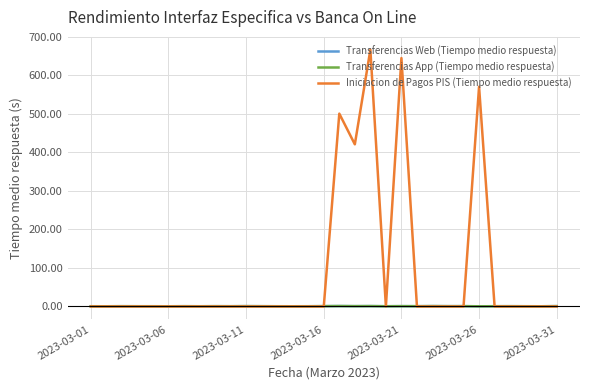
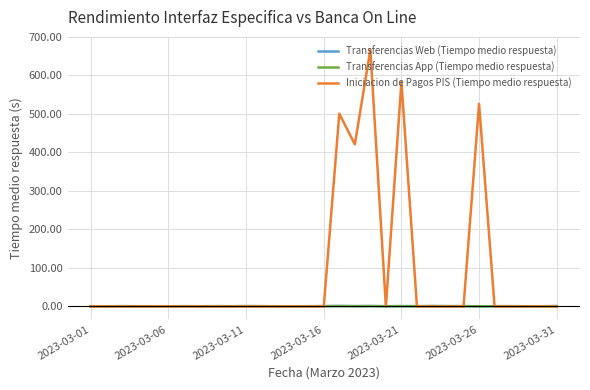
  {
    "Transferencias App (Tiempo medio respuesta)": {
      "2023-03-21": 0,
      "2023-03-26": 0
    },
    "Iniciacion de Pagos PIS (Tiempo medio respuesta)": {
-     "2023-03-21": 650,
-     "2023-03-26": 570
+     "2023-03-21": 580,
+     "2023-03-26": 530
    }
  }
